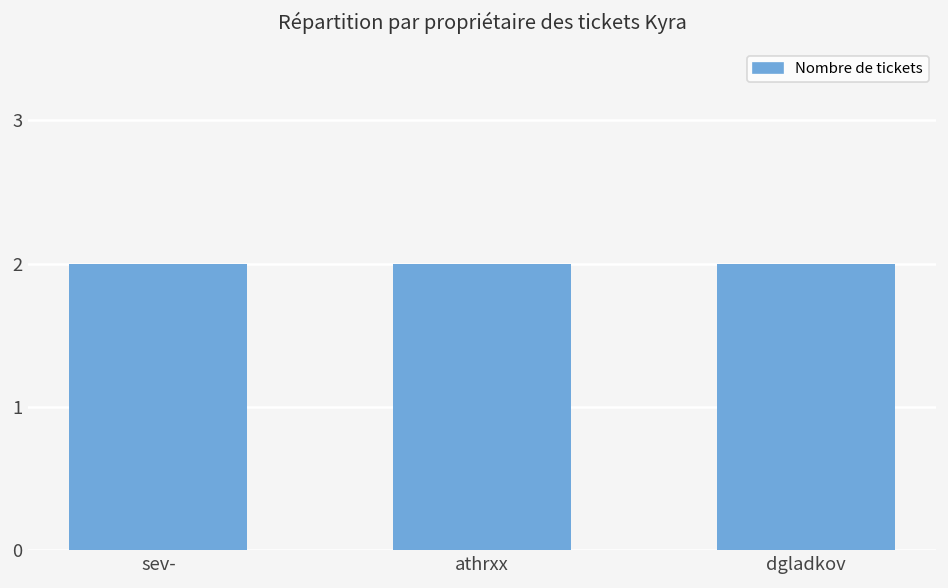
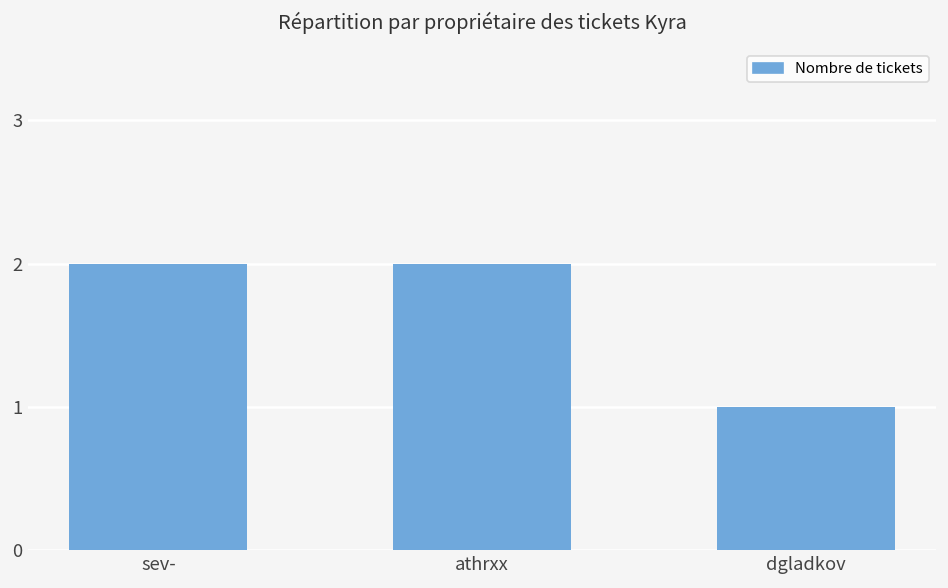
  {
    "sev-": 2,
    "athrxx": 2,
-   "dgladkov": 2
+   "dgladkov": 1
  }
